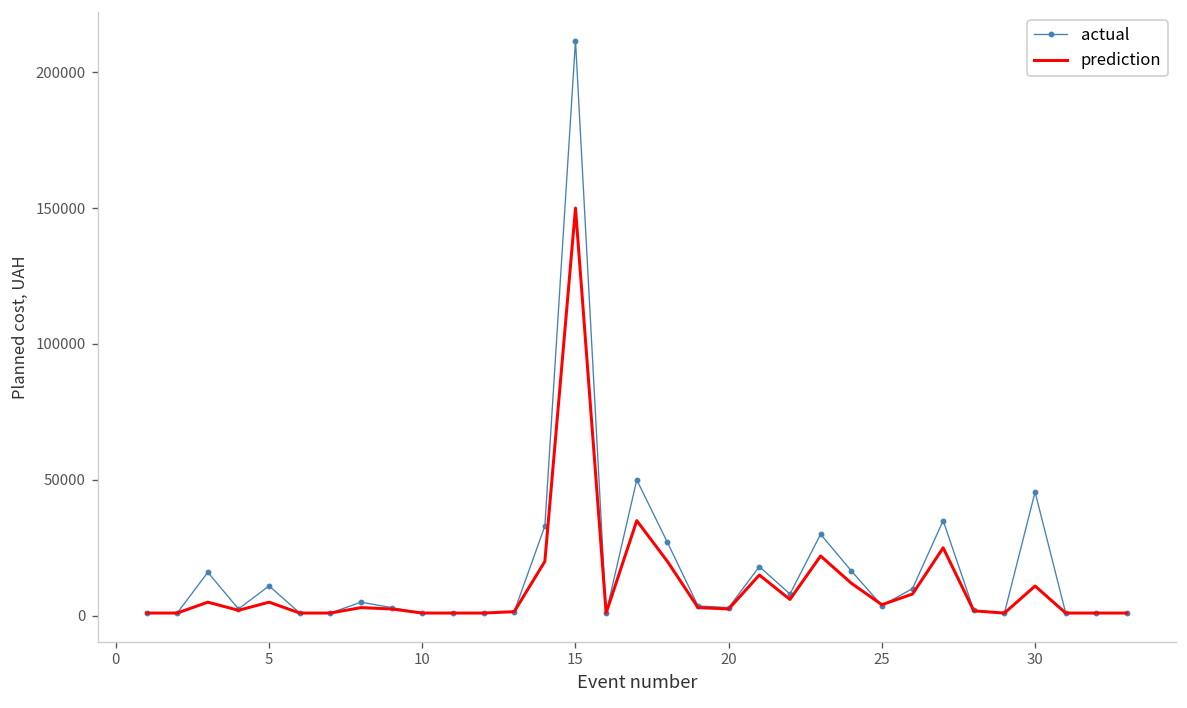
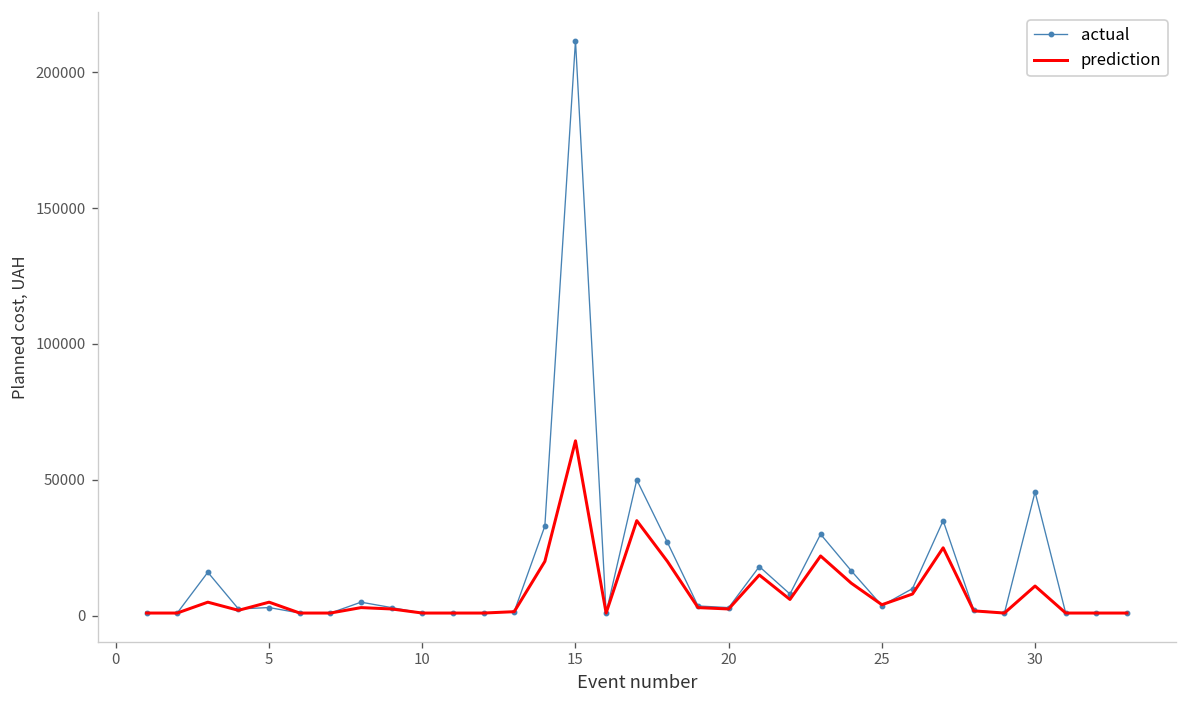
  {
    "actual": {
-     "5": 11000,
+     "5": 3000,
      "15": 212000,
      "30": 46000
    },
    "prediction": {
      "5": 5000,
-     "15": 150000,
+     "15": 64000,
      "30": 11000
    }
  }
